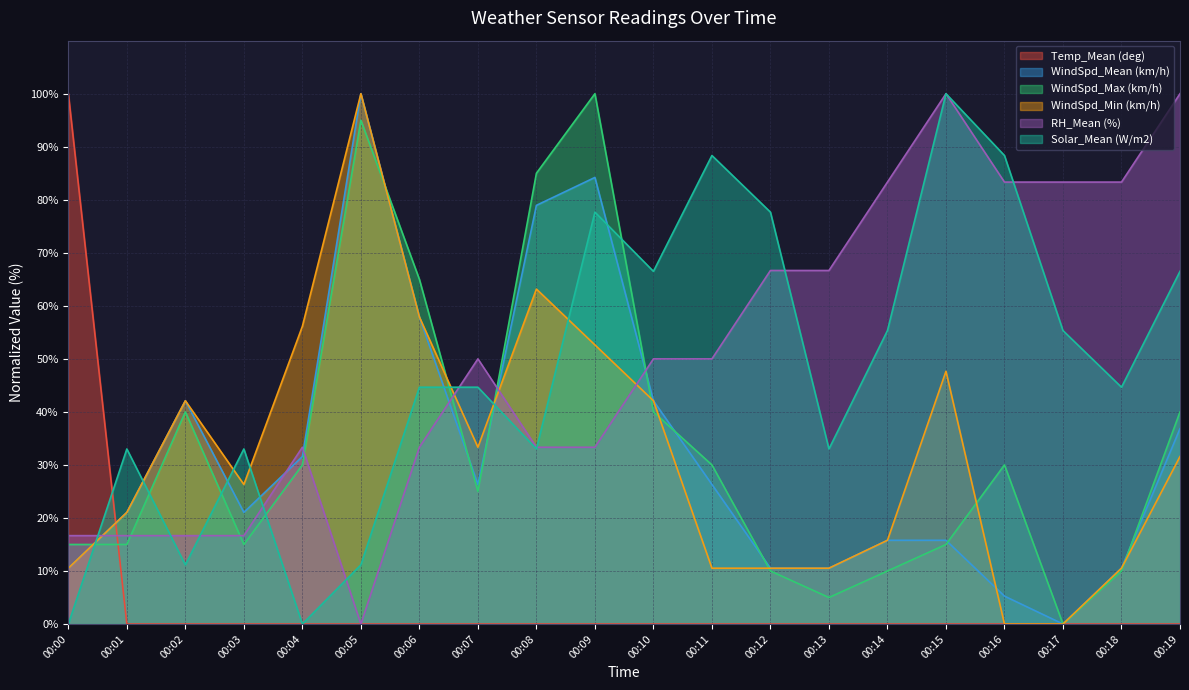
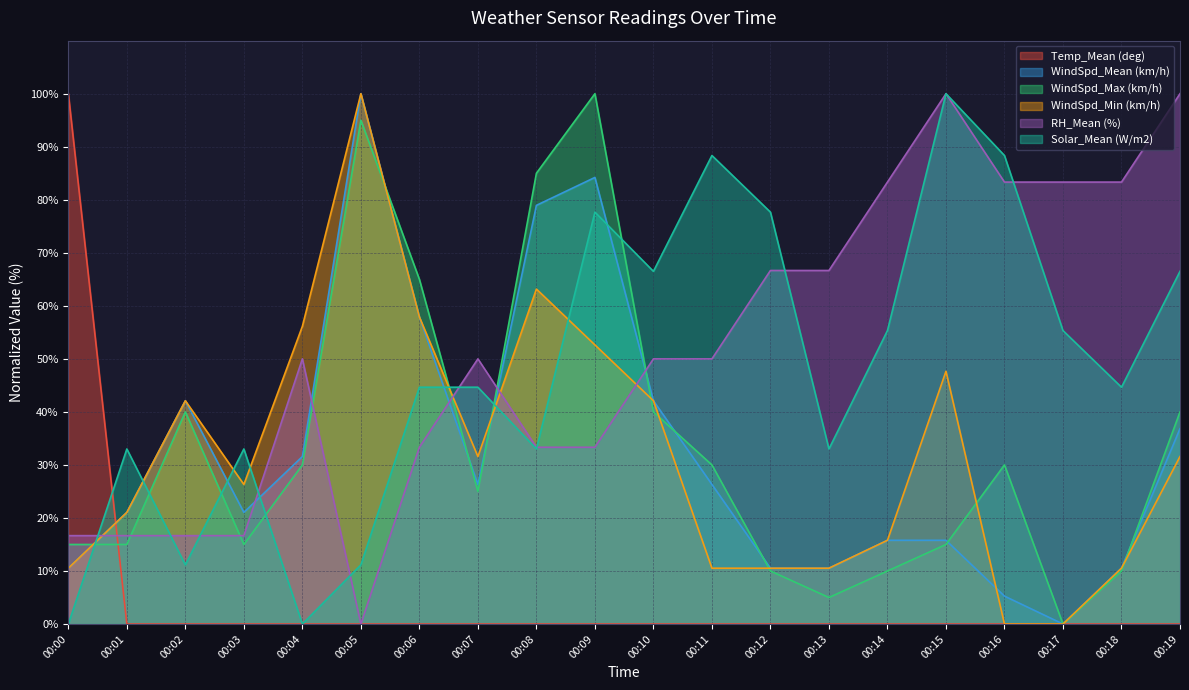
  {
    "Temp_Mean (deg)": {
      "00:00": "100%",
      "00:01": "0%",
      "00:02": "0%",
      "00:03": "0%",
      "00:06": "0%",
      "00:07": "0%",
      "00:08": "0%",
      "00:09": "0%",
      "00:10": "0%",
      "00:11": "0%",
      "00:12": "0%",
      "00:13": "0%",
      "00:14": "0%",
      "00:15": "0%",
      "00:18": "0%",
      "00:19": "0%"
    },
    "WindSpd_Min (km/h)": {
      "00:03": "26%",
      "00:04": "56%",
-     "00:07": "33%",
+     "00:07": "32%",
      "00:08": "63%",
      "00:09": "53%",
      "00:11": "11%",
      "00:15": "48%",
      "00:19": "32%"
    },
    "RH_Mean (%)": {
      "00:00": "17%",
      "00:01": "17%",
      "00:02": "17%",
      "00:03": "17%",
-     "00:04": "33%",
+     "00:04": "50%",
      "00:06": "33%",
      "00:07": "50%",
      "00:09": "33%",
      "00:10": "50%",
      "00:11": "50%",
      "00:12": "67%",
      "00:13": "67%",
      "00:14": "83%",
      "00:16": "83%",
      "00:17": "83%",
      "00:18": "83%",
      "00:19": "100%"
    }
  }
